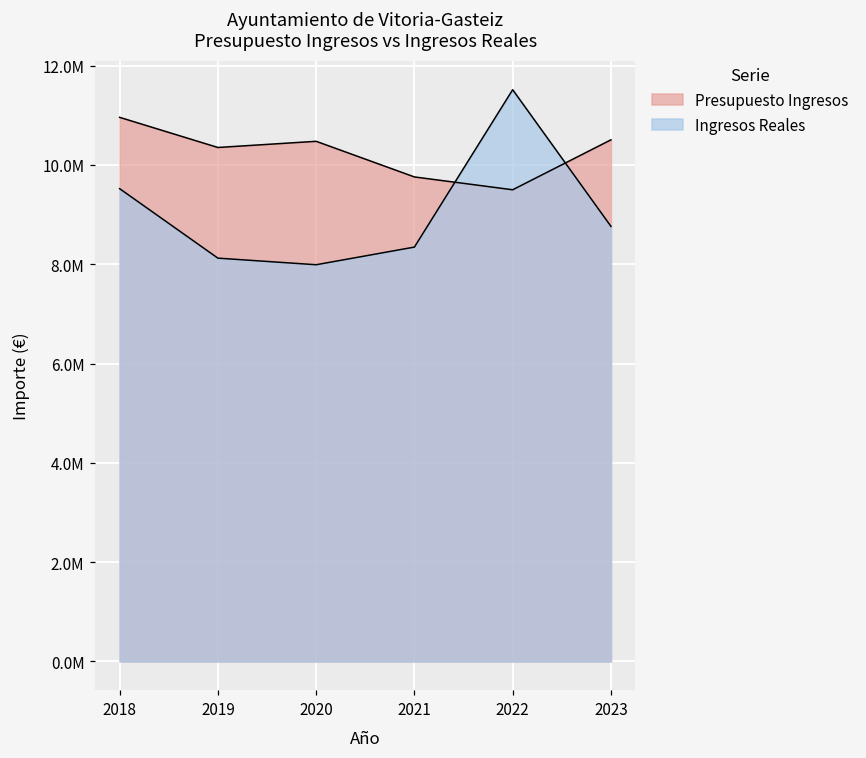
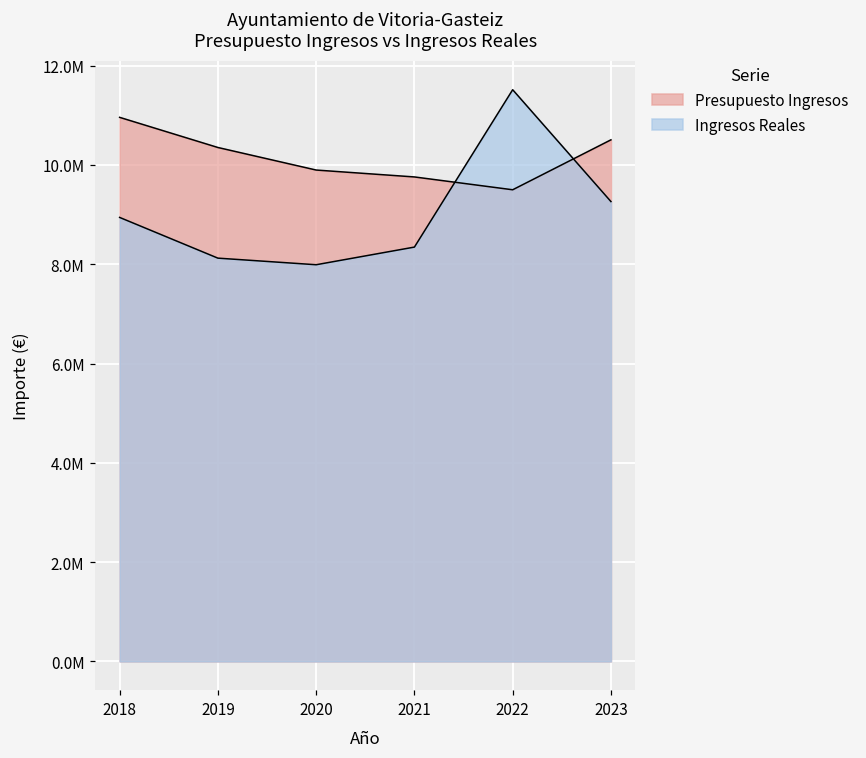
  {
    "Presupuesto Ingresos": {
      "2018": 11000000,
      "2019": 10400000,
-     "2020": 10500000,
+     "2020": 9900000,
      "2021": 9800000,
      "2022": 9500000,
      "2023": 10500000
    },
    "Ingresos Reales": {
-     "2018": 9500000,
+     "2018": 8900000,
      "2019": 8100000,
      "2020": 8000000,
      "2021": 8300000,
      "2022": 11500000,
-     "2023": 8800000
+     "2023": 9300000
    }
  }
